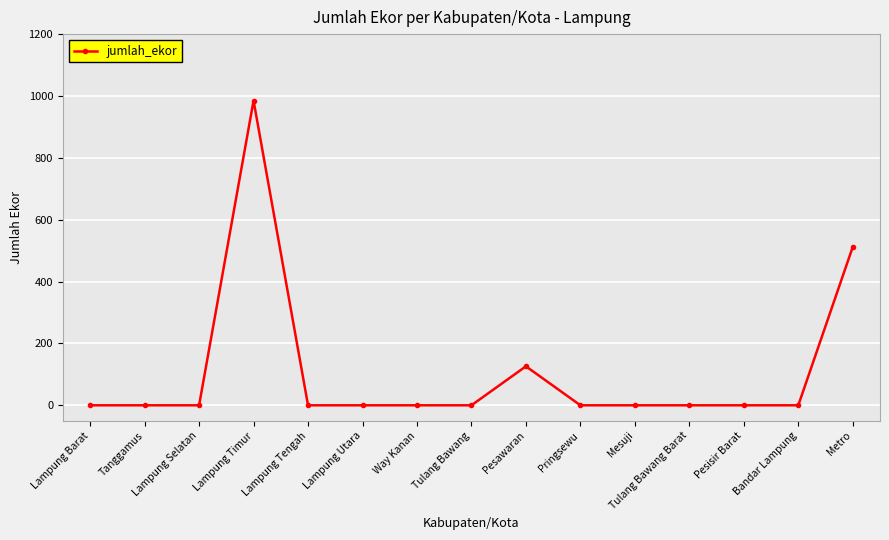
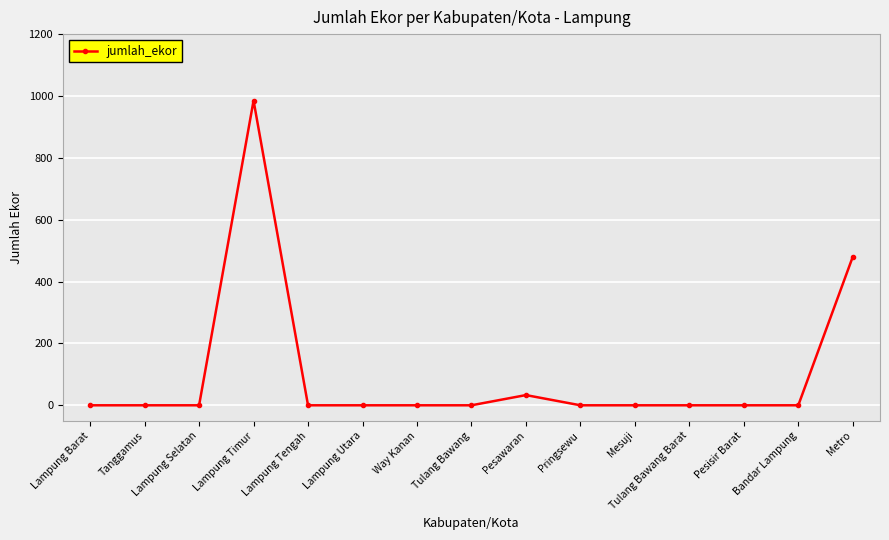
  {
    "Lampung Barat": 0,
    "Tanggamus": 0,
    "Lampung Selatan": 0,
    "Lampung Timur": 990,
    "Lampung Tengah": 0,
    "Lampung Utara": 0,
    "Way Kanan": 0,
    "Tulang Bawang": 0,
-   "Pesawaran": 130,
+   "Pesawaran": 30,
    "Pringsewu": 0,
    "Mesuji": 0,
    "Tulang Bawang Barat": 0,
    "Pesisir Barat": 0,
    "Bandar Lampung": 0,
-   "Metro": 510
+   "Metro": 480
  }
